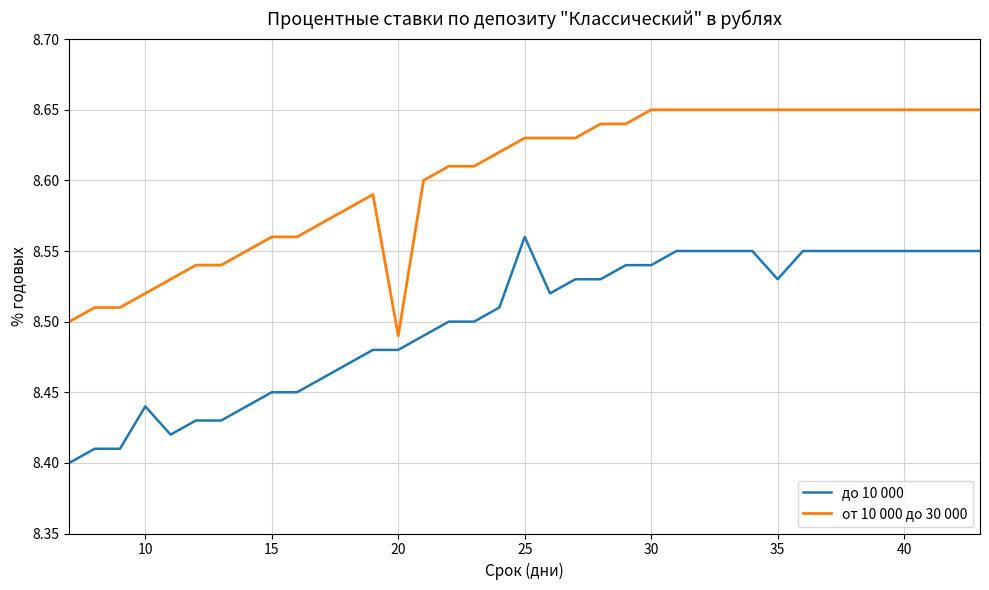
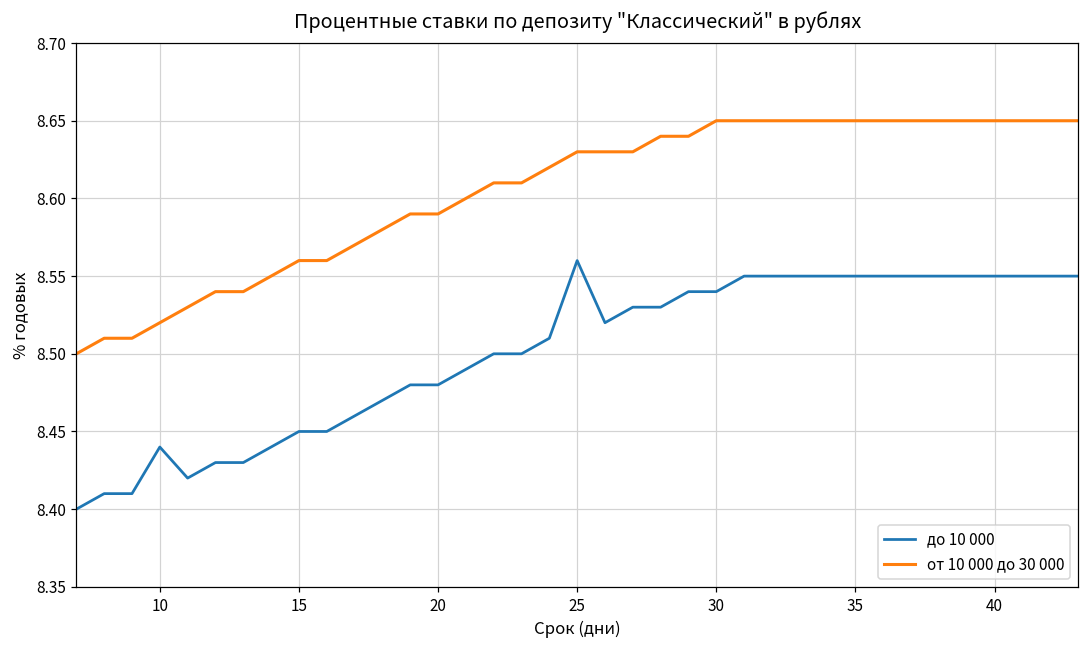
  {
    "до 10 000": {
      "10": 8.44,
      "15": 8.45,
      "20": 8.48,
      "25": 8.56,
      "30": 8.54,
-     "35": 8.53,
+     "35": 8.55,
      "40": 8.55
    },
    "от 10 000 до 30 000": {
      "10": 8.52,
      "15": 8.56,
-     "20": 8.49,
+     "20": 8.59,
      "25": 8.63,
      "30": 8.65,
      "35": 8.65,
      "40": 8.65
    }
  }
